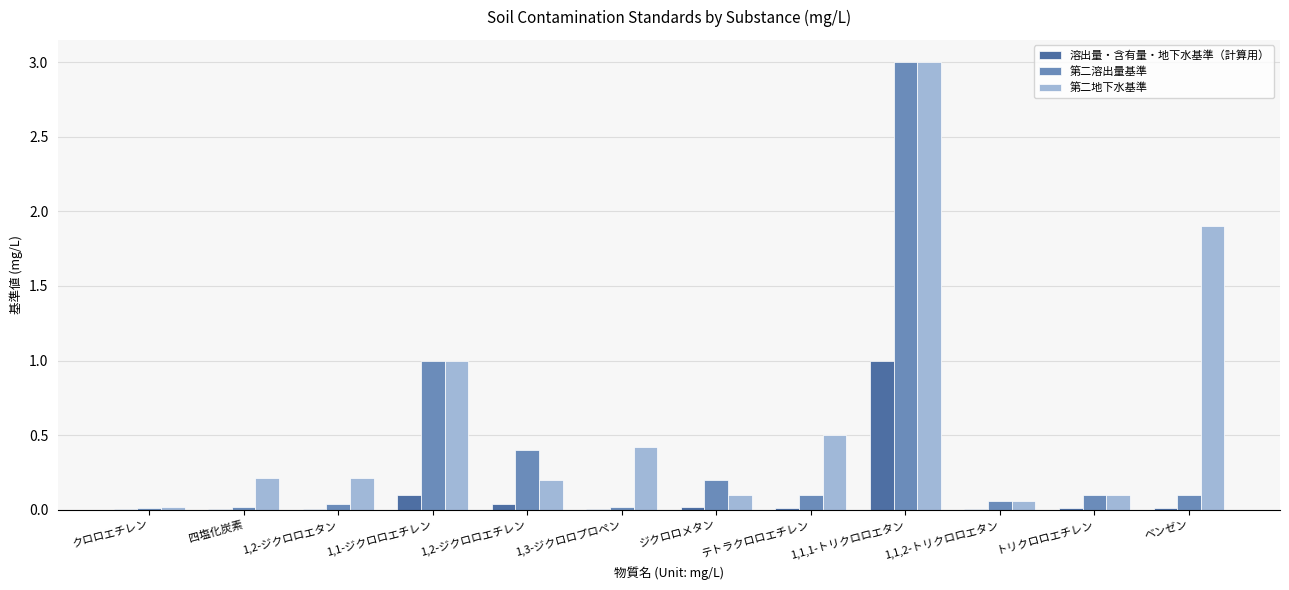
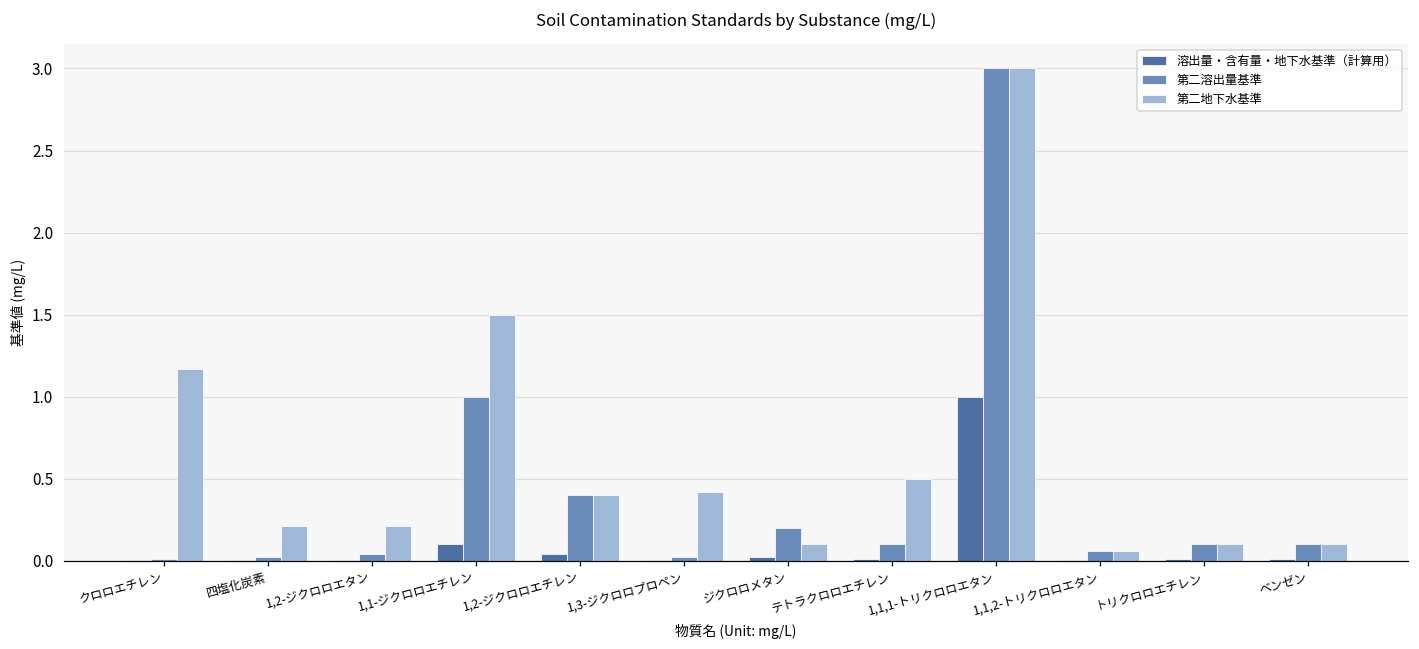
  {
    "第二地下水基準": {
-     "クロロエチレン": 0.02,
+     "クロロエチレン": 1.17,
      "四塩化炭素": 0.21,
      "1,2-ジクロロエタン": 0.21,
-     "1,1-ジクロロエチレン": 1.0,
-     "1,2-ジクロロエチレン": 0.2,
+     "1,1-ジクロロエチレン": 1.5,
+     "1,2-ジクロロエチレン": 0.4,
      "1,3-ジクロロプロペン": 0.42,
      "ジクロロメタン": 0.10,
      "テトラクロロエチレン": 0.50,
      "1,1,1-トリクロロエタン": 3.00,
      "1,1,2-トリクロロエタン": 0.06,
      "トリクロロエチレン": 0.10,
-     "ベンゼン": 1.9
+     "ベンゼン": 0.1
    }
  }
